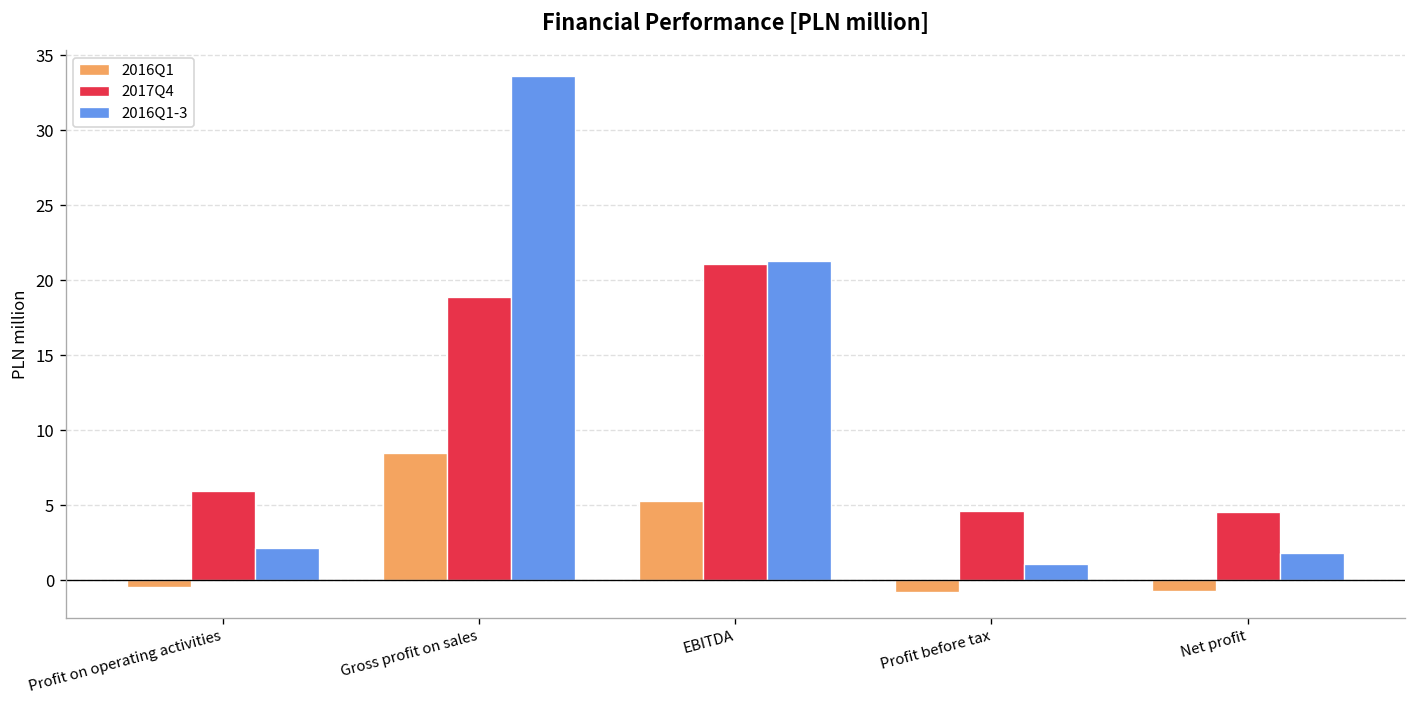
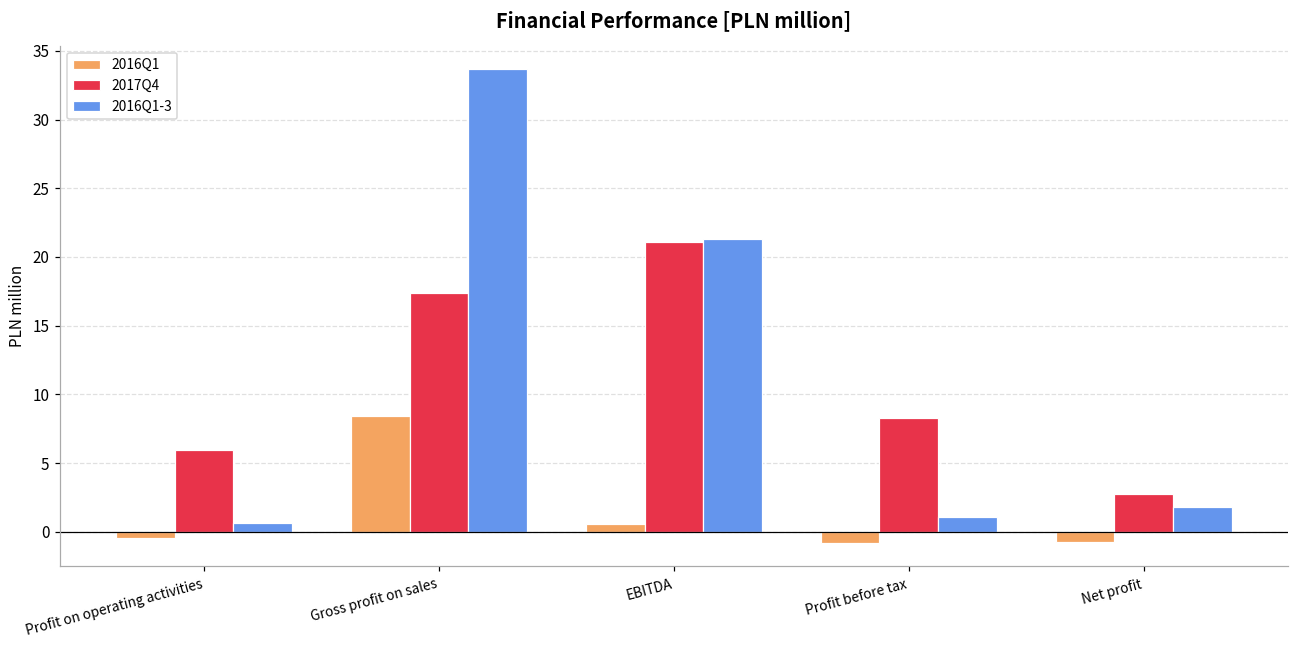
  {
    "2016Q1": {
      "Profit on operating activities": -0.5,
      "Gross profit on sales": 8.5,
-     "EBITDA": 5.3,
+     "EBITDA": 0.5,
      "Profit before tax": -0.8,
      "Net profit": -0.7
    },
    "2017Q4": {
      "Profit on operating activities": 6.0,
-     "Gross profit on sales": 18.9,
+     "Gross profit on sales": 17.4,
      "EBITDA": 21.1,
-     "Profit before tax": 4.6,
-     "Net profit": 4.5
+     "Profit before tax": 8.3,
+     "Net profit": 2.7
    },
    "2016Q1-3": {
-     "Profit on operating activities": 2.1,
+     "Profit on operating activities": 0.7,
      "Gross profit on sales": 33.6,
      "EBITDA": 21.3,
      "Profit before tax": 1.1,
      "Net profit": 1.8
    }
  }
